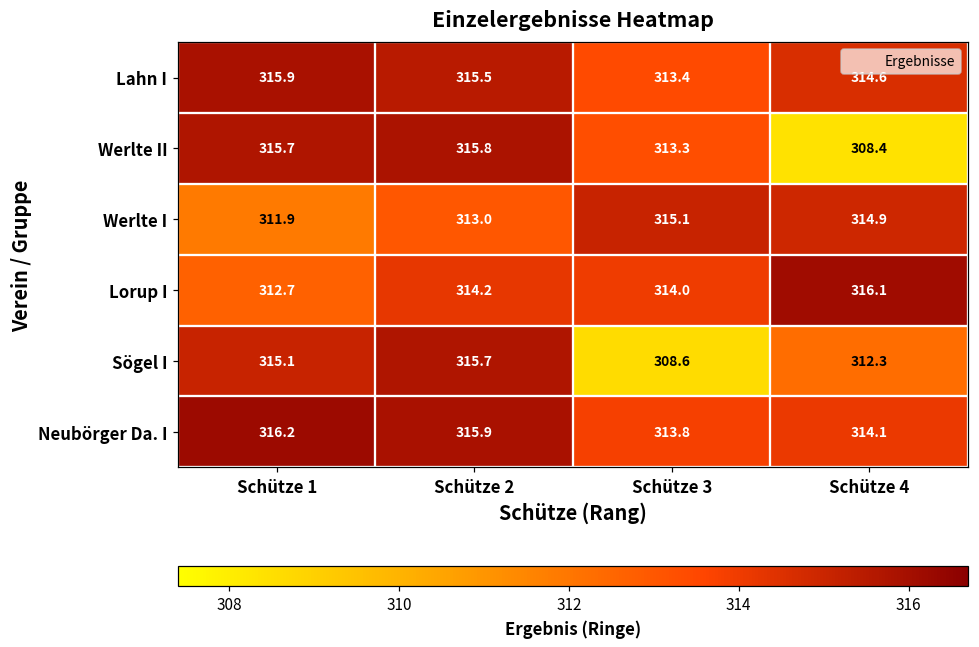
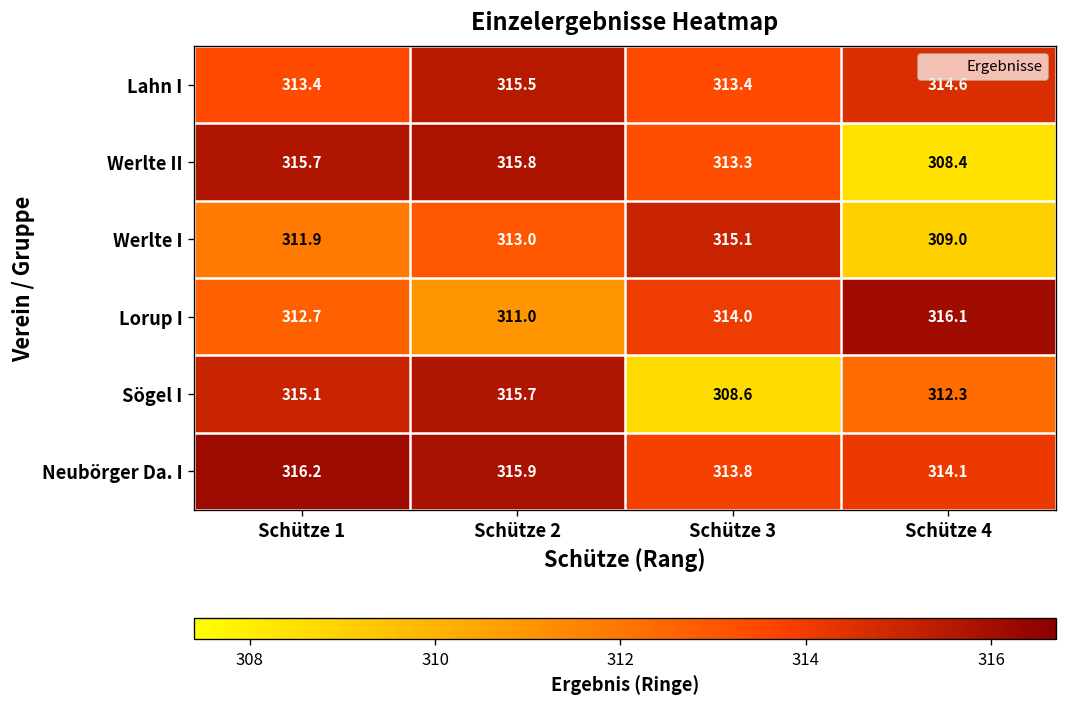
  {
    "Lahn I": {
-     "Schütze 1": 315.9,
+     "Schütze 1": 313.4,
      "Schütze 2": 315.5,
      "Schütze 3": 313.4
    },
    "Werlte II": {
      "Schütze 1": 315.7,
      "Schütze 2": 315.8,
      "Schütze 3": 313.3,
      "Schütze 4": 308.4
    },
    "Werlte I": {
      "Schütze 1": 311.9,
      "Schütze 2": 313.0,
      "Schütze 3": 315.1,
-     "Schütze 4": 314.9
+     "Schütze 4": 309.0
    },
    "Lorup I": {
      "Schütze 1": 312.7,
-     "Schütze 2": 314.2,
+     "Schütze 2": 311.0,
      "Schütze 3": 314.0,
      "Schütze 4": 316.1
    },
    "Sögel I": {
      "Schütze 1": 315.1,
      "Schütze 2": 315.7,
      "Schütze 3": 308.6,
      "Schütze 4": 312.3
    },
    "Neubörger Da. I": {
      "Schütze 1": 316.2,
      "Schütze 2": 315.9,
      "Schütze 3": 313.8,
      "Schütze 4": 314.1
    }
  }
